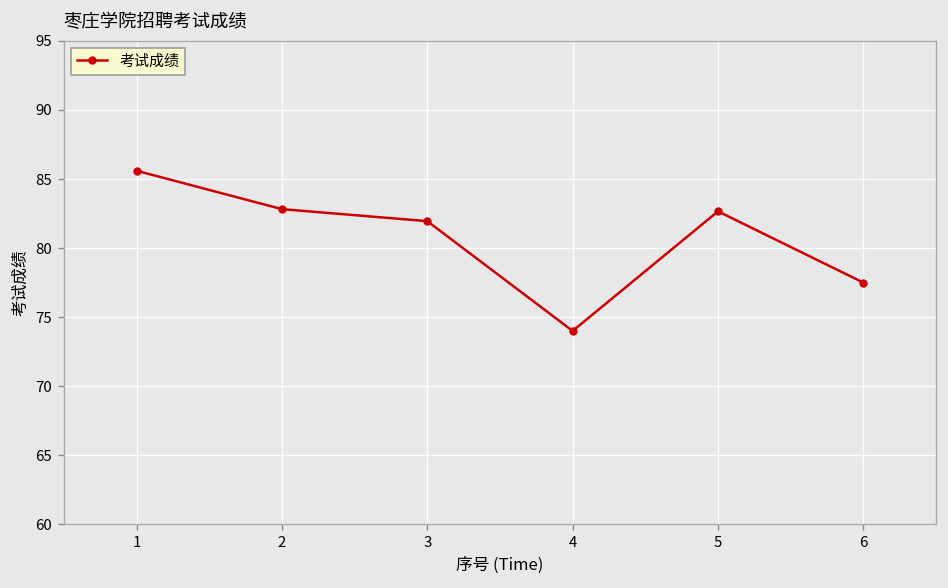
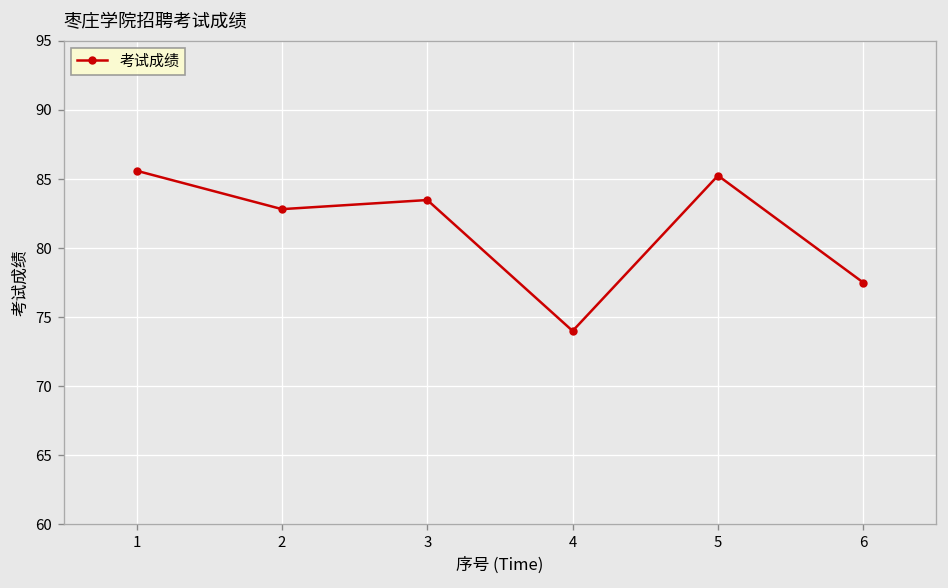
  {
    "1": 85.6,
    "2": 82.8,
-   "3": 82.0,
+   "3": 83.5,
    "4": 74.0,
-   "5": 82.7,
+   "5": 85.3,
    "6": 77.5
  }
